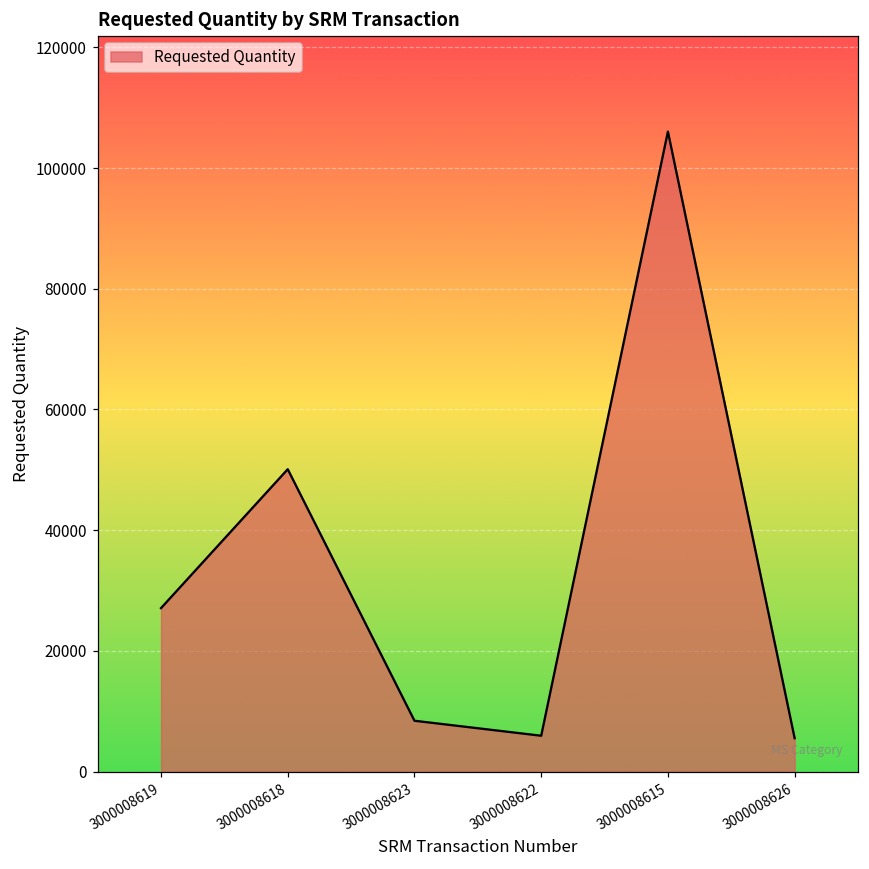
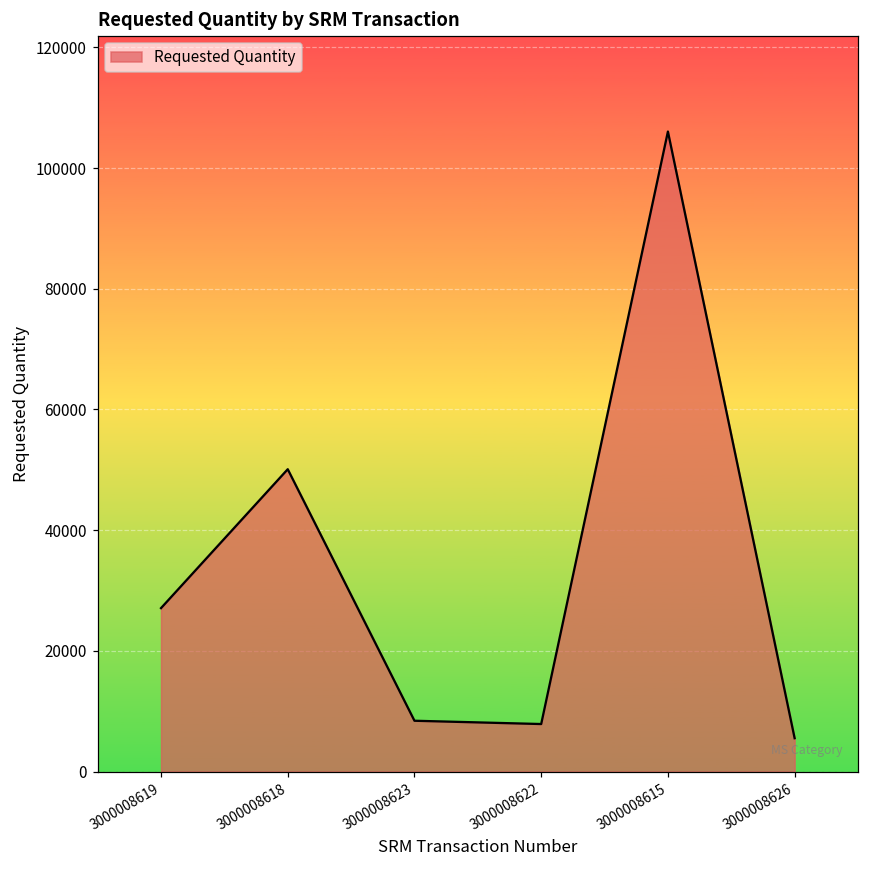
  {
    "3000008619": 27000,
    "3000008618": 50000,
    "3000008623": 8000,
-   "3000008622": 6000,
+   "3000008622": 8000,
    "3000008615": 106000,
    "3000008626": 6000
  }
